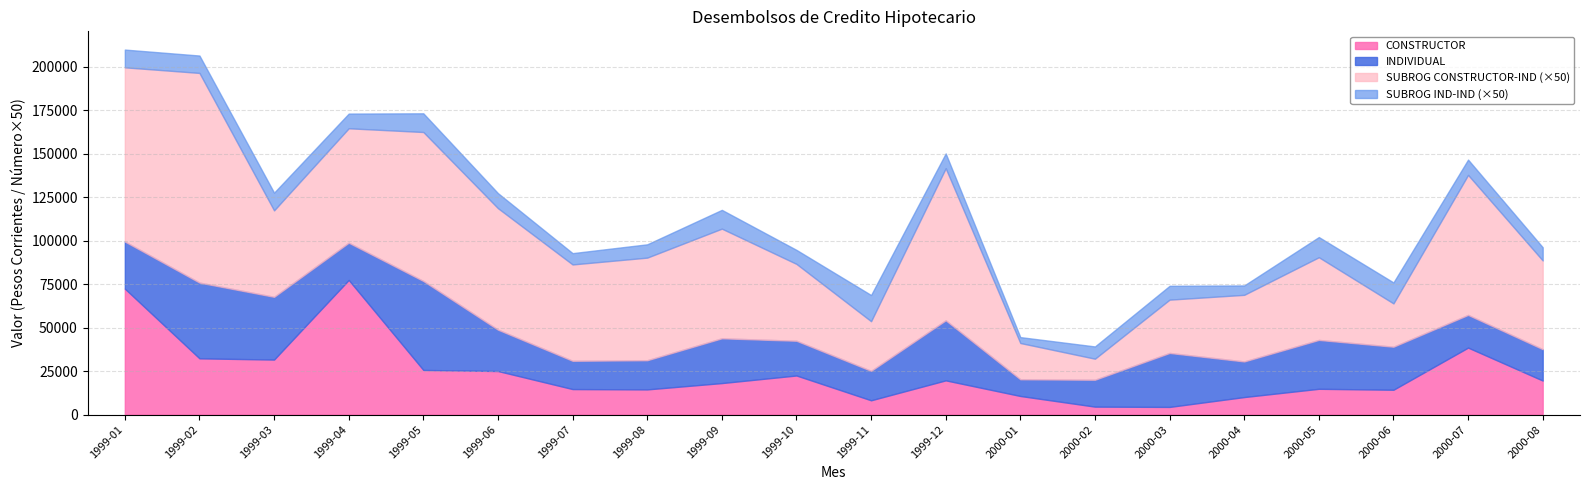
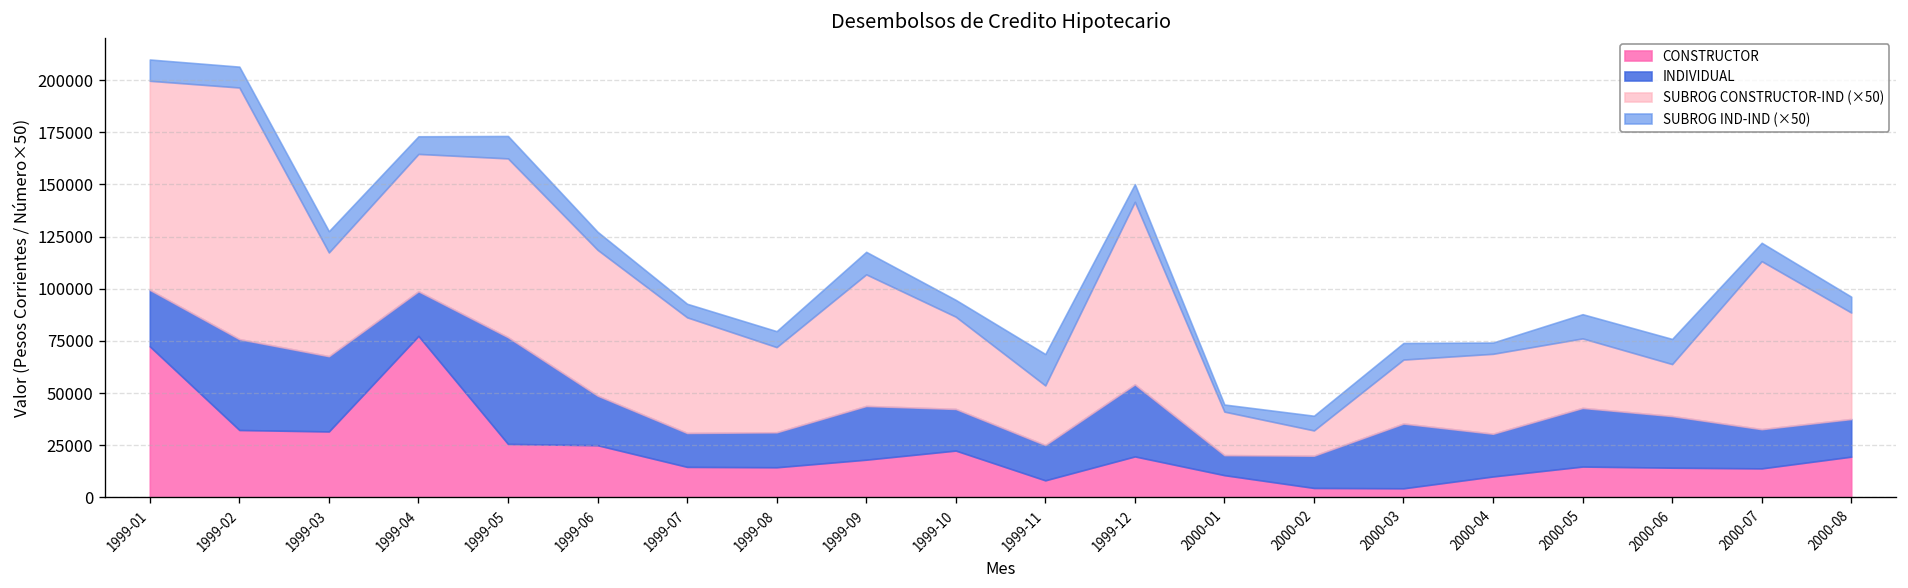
  {
    "CONSTRUCTOR": {
      "1999-01": 72000,
      "1999-02": 32000,
      "1999-03": 32000,
      "1999-04": 77000,
      "1999-05": 26000,
      "1999-06": 25000,
      "1999-07": 15000,
      "1999-08": 14000,
      "1999-09": 18000,
      "1999-10": 22000,
      "1999-11": 8000,
      "1999-12": 20000,
      "2000-01": 11000,
      "2000-02": 5000,
      "2000-03": 4000,
      "2000-04": 10000,
      "2000-05": 15000,
      "2000-06": 14000,
-     "2000-07": 39000,
+     "2000-07": 14000,
      "2000-08": 20000
    },
    "SUBROG CONSTRUCTOR-IND (×50)": {
      "1999-01": 100000,
      "1999-02": 121000,
      "1999-03": 50000,
      "1999-04": 66000,
      "1999-05": 86000,
      "1999-06": 70000,
      "1999-07": 55000,
-     "1999-08": 59000,
+     "1999-08": 41000,
      "1999-09": 63000,
      "1999-10": 44000,
      "1999-11": 29000,
      "1999-12": 87000,
      "2000-01": 21000,
      "2000-02": 12000,
      "2000-03": 31000,
      "2000-04": 38000,
-     "2000-05": 48000,
+     "2000-05": 33000,
      "2000-06": 25000,
      "2000-07": 81000,
      "2000-08": 51000
    }
  }
